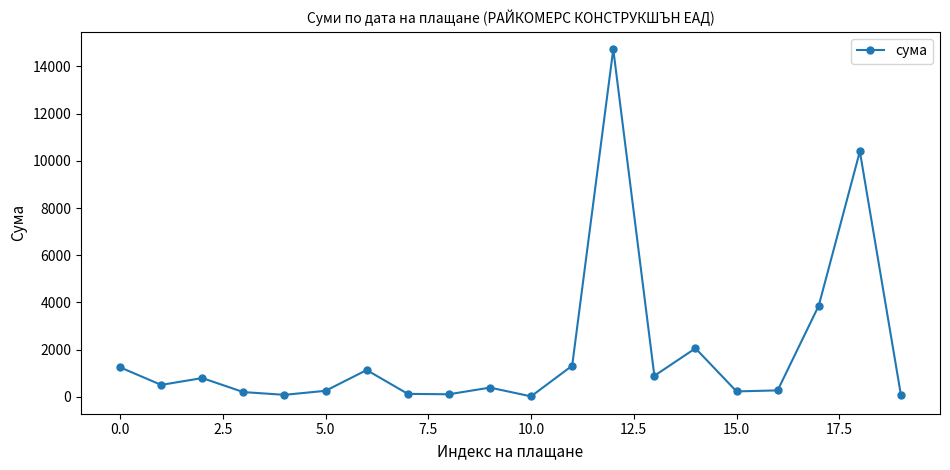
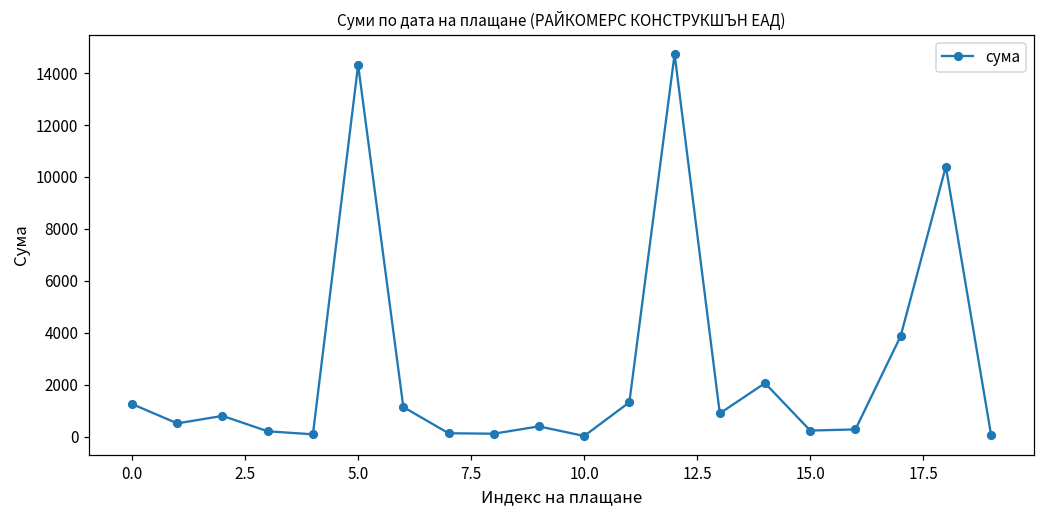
  {
    "0.0": 1300,
-   "5.0": 300,
+   "5.0": 14300,
    "10.0": 0,
    "15.0": 200
  }
